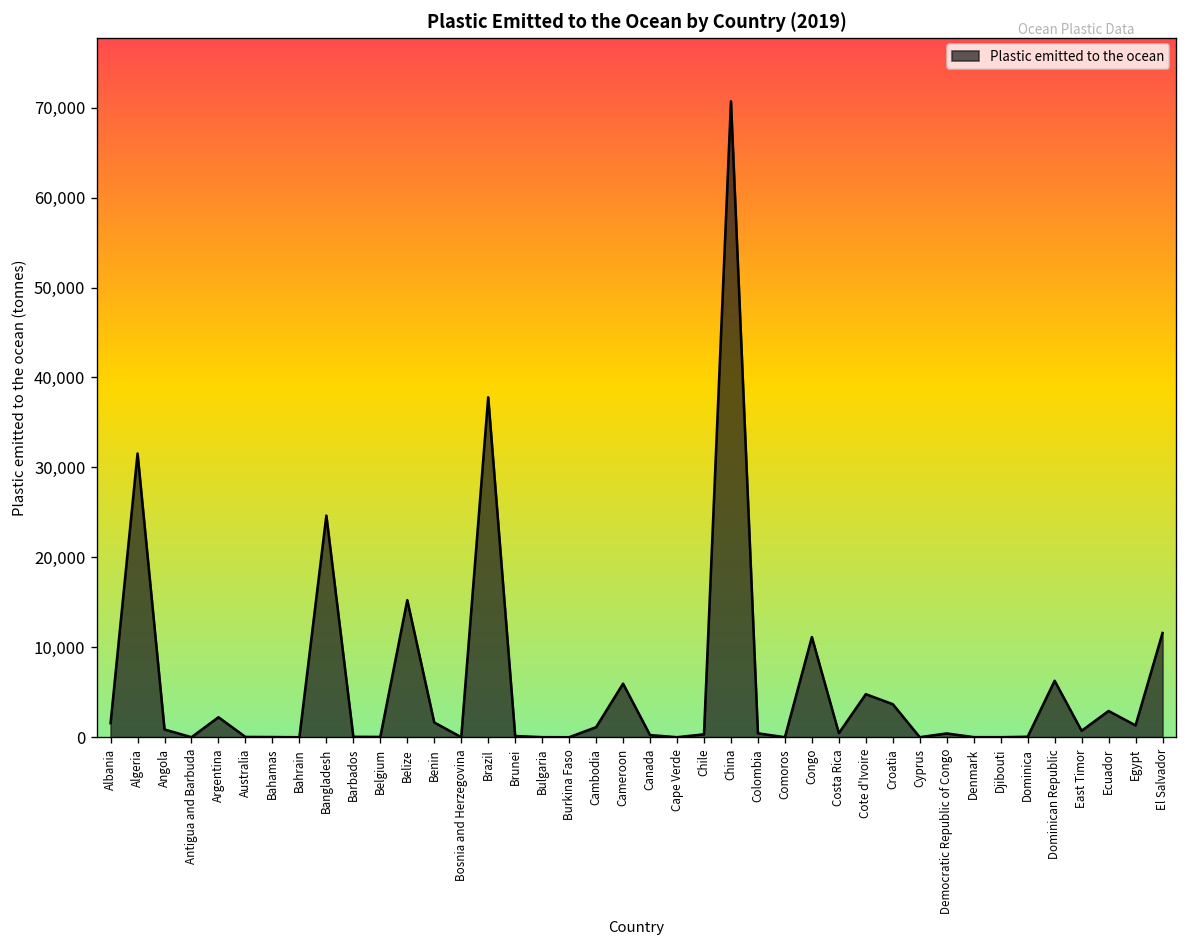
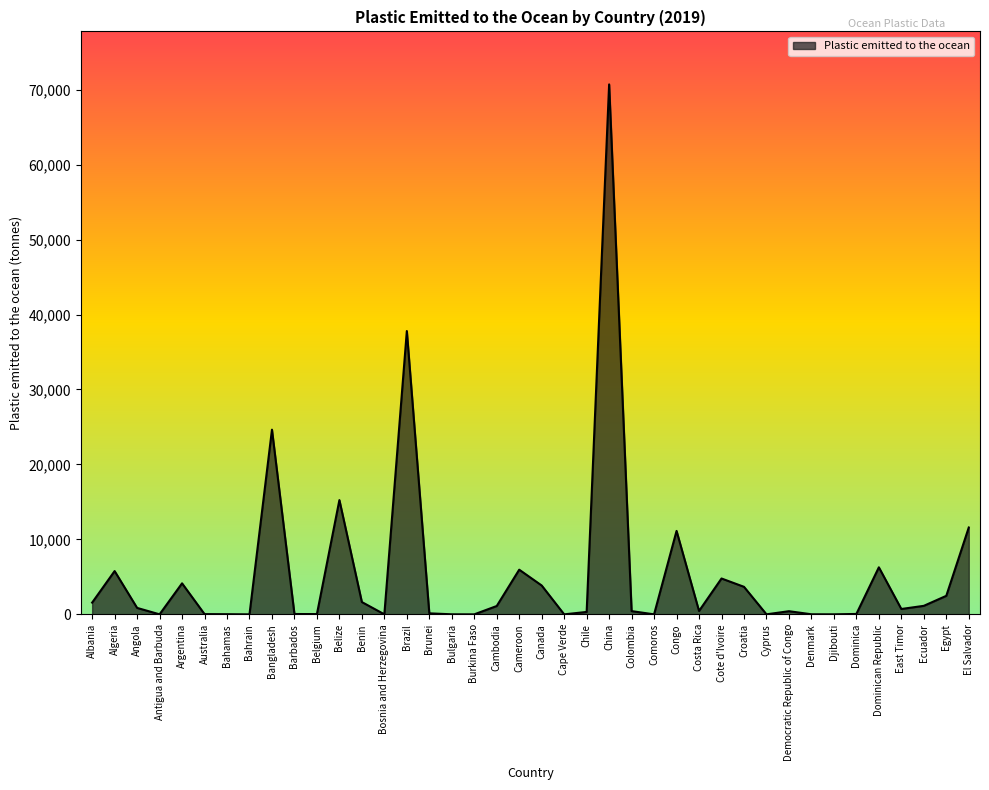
  {
    "Albania": "2,000",
-   "Algeria": "32,000",
+   "Algeria": "6,000",
    "Angola": "1,000",
    "Antigua and Barbuda": "0",
-   "Argentina": "2,000",
+   "Argentina": "4,000",
    "Australia": "0",
    "Bahamas": "0",
    "Bahrain": "0",
    "Bangladesh": "25,000",
    "Barbados": "0",
    "Belgium": "0",
    "Belize": "15,000",
    "Benin": "2,000",
    "Bosnia and Herzegovina": "0",
    "Brazil": "38,000",
    "Brunei": "0",
    "Bulgaria": "0",
    "Burkina Faso": "0",
    "Cambodia": "1,000",
    "Cameroon": "6,000",
-   "Canada": "0",
+   "Canada": "4,000",
    "Cape Verde": "0",
    "Chile": "0",
    "China": "71,000",
    "Colombia": "0",
    "Comoros": "0",
    "Congo": "11,000",
    "Costa Rica": "0",
    "Cote d'Ivoire": "5,000",
    "Croatia": "4,000",
    "Cyprus": "0",
    "Democratic Republic of Congo": "0",
    "Denmark": "0",
    "Djibouti": "0",
    "Dominica": "0",
    "Dominican Republic": "6,000",
    "East Timor": "1,000",
-   "Ecuador": "3,000",
-   "Egypt": "1,000",
+   "Ecuador": "1,000",
+   "Egypt": "2,000",
    "El Salvador": "12,000"
  }
